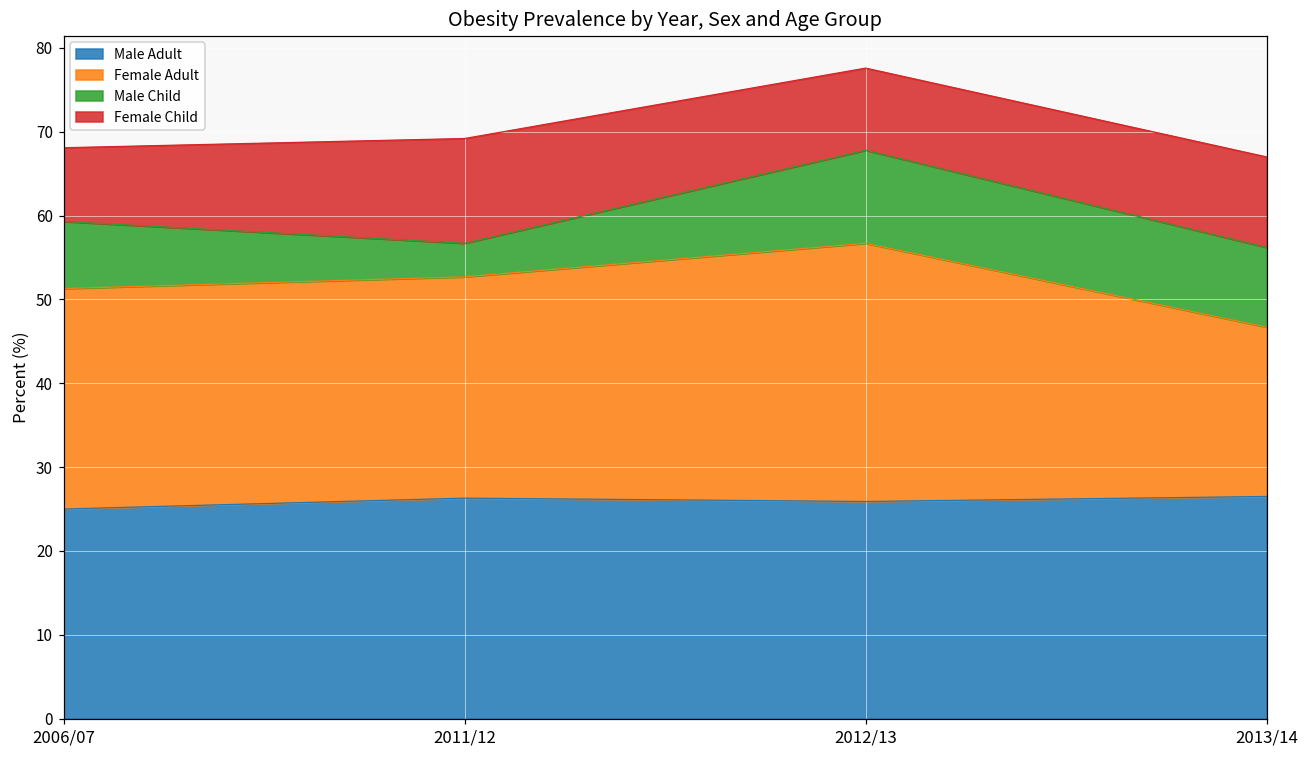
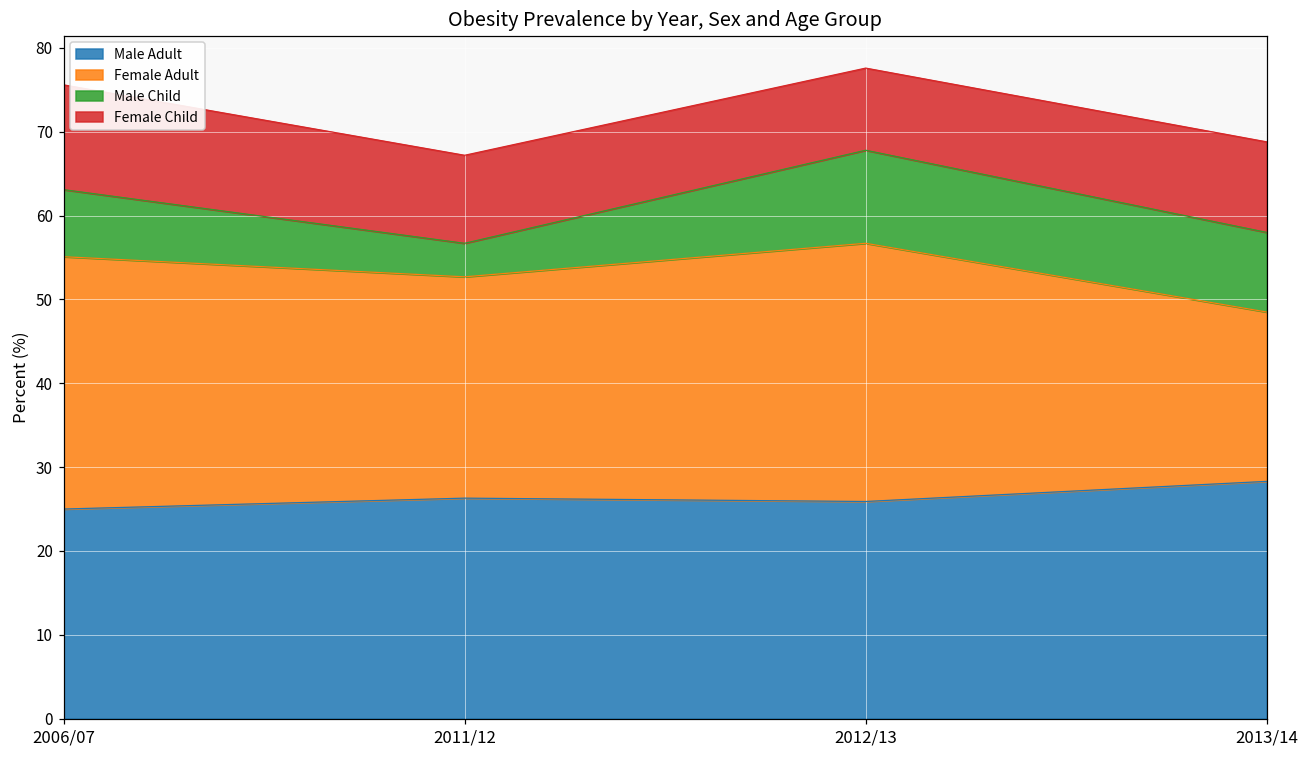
  {
    "Male Adult": {
      "2006/07": 25,
      "2011/12": 26,
      "2012/13": 26,
-     "2013/14": 27
+     "2013/14": 28
    },
    "Female Adult": {
-     "2006/07": 26,
+     "2006/07": 30,
      "2011/12": 26,
      "2012/13": 31,
      "2013/14": 20
    },
    "Male Child": {
      "2006/07": 8,
      "2011/12": 4,
      "2012/13": 11,
      "2013/14": 10
    },
    "Female Child": {
-     "2006/07": 9,
-     "2011/12": 13,
+     "2006/07": 12,
+     "2011/12": 11,
      "2012/13": 10,
      "2013/14": 11
    }
  }
